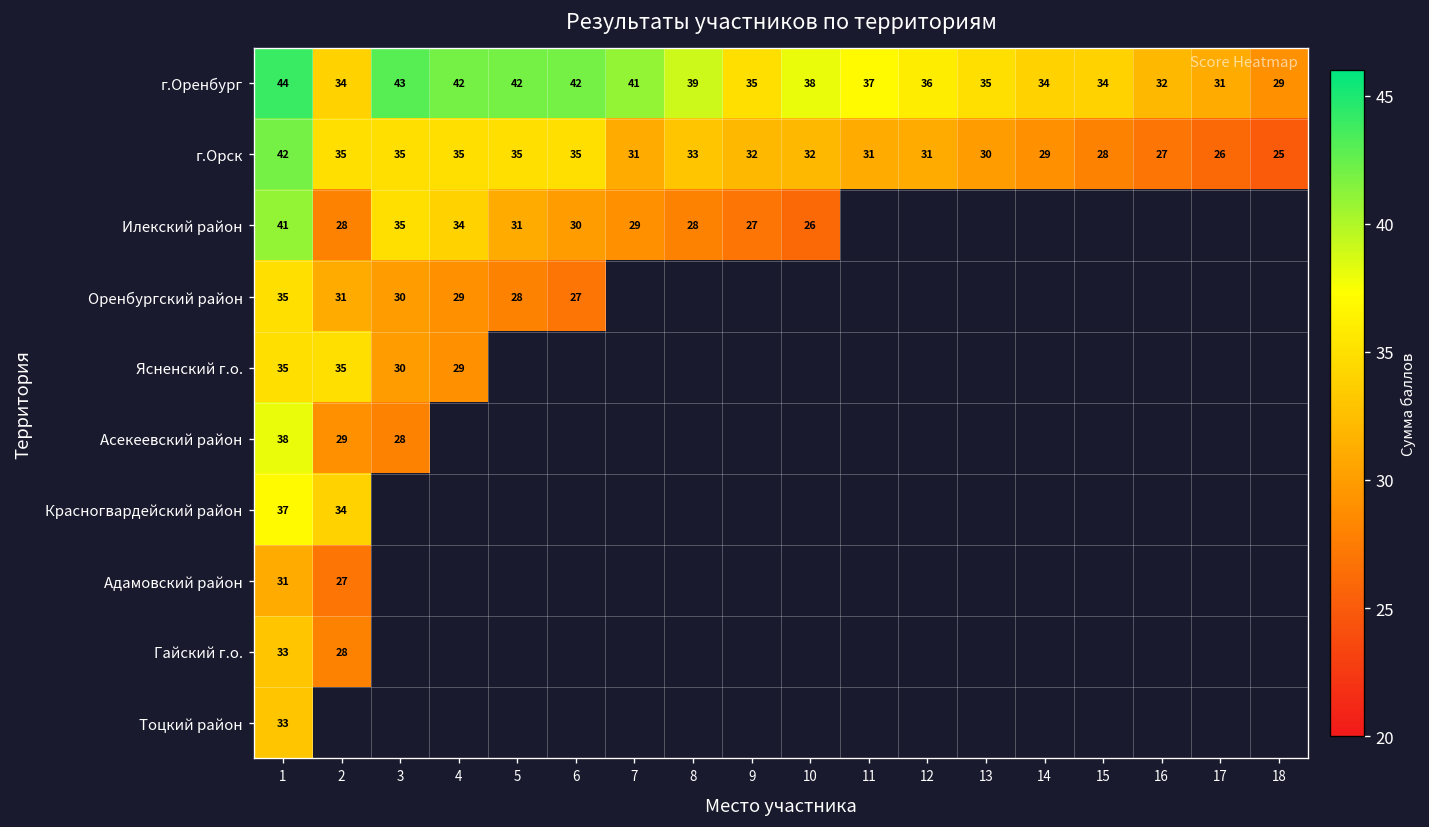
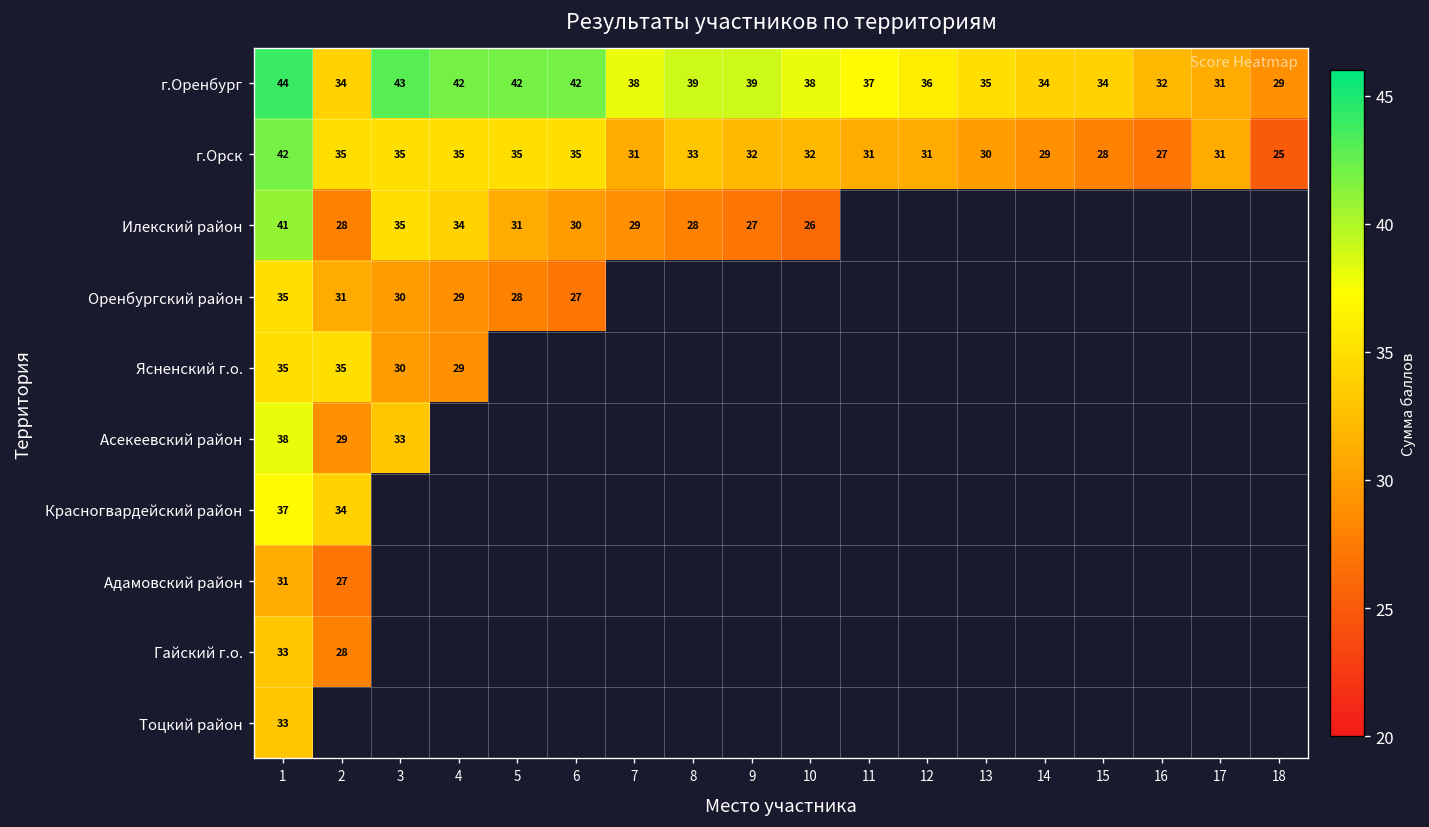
  {
    "г.Оренбург": {
      "1": 44,
      "2": 34,
      "3": 43,
      "4": 42,
      "5": 42,
      "6": 42,
-     "7": 41,
+     "7": 38,
      "8": 39,
-     "9": 35,
+     "9": 39,
      "10": 38,
      "11": 37,
      "12": 36,
      "13": 35,
      "14": 34,
      "15": 34,
      "16": 32,
      "18": 29
    },
    "г.Орск": {
      "1": 42,
      "2": 35,
      "3": 35,
      "4": 35,
      "5": 35,
      "6": 35,
      "7": 31,
      "8": 33,
      "9": 32,
      "10": 32,
      "11": 31,
      "12": 31,
      "13": 30,
      "14": 29,
      "15": 28,
      "16": 27,
-     "17": 26,
+     "17": 31,
      "18": 25
    },
    "Илекский район": {
      "1": 41,
      "2": 28,
      "3": 35,
      "4": 34,
      "5": 31,
      "6": 30,
      "7": 29,
      "8": 28,
      "9": 27,
      "10": 26
    },
    "Оренбургский район": {
      "1": 35,
      "2": 31,
      "3": 30,
      "4": 29,
      "5": 28,
      "6": 27
    },
    "Ясненский г.о.": {
      "1": 35,
      "2": 35,
      "3": 30,
      "4": 29
    },
    "Асекеевский район": {
      "1": 38,
      "2": 29,
-     "3": 28
+     "3": 33
    },
    "Красногвардейский район": {
      "1": 37,
      "2": 34
    },
    "Адамовский район": {
      "1": 31,
      "2": 27
    },
    "Гайский г.о.": {
      "1": 33,
      "2": 28
    },
    "Тоцкий район": {
      "1": 33
    }
  }
